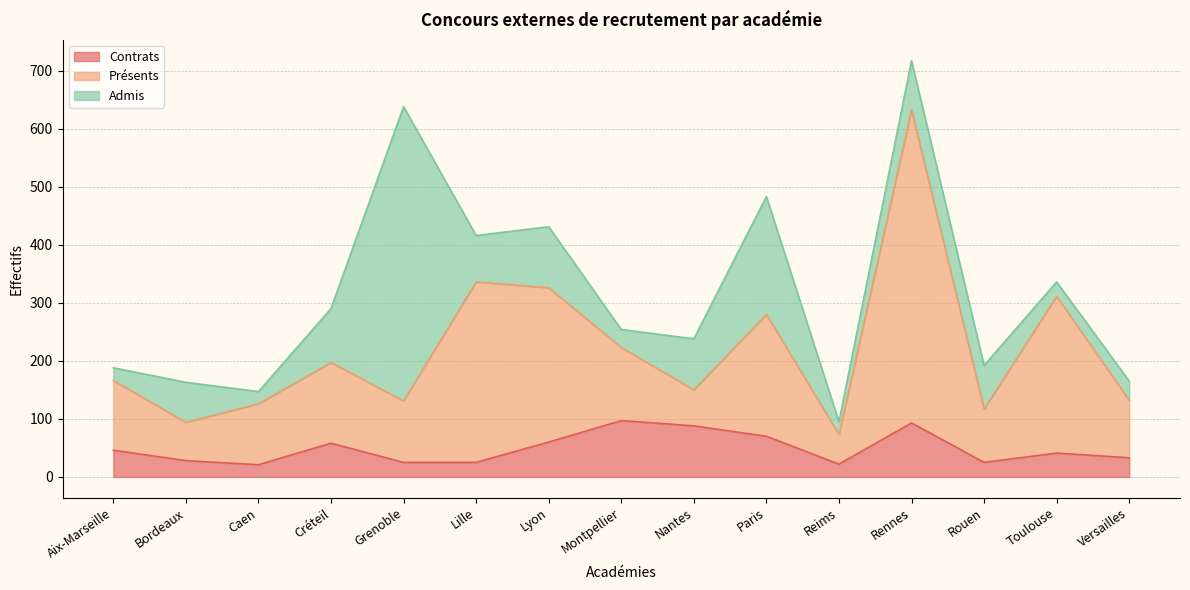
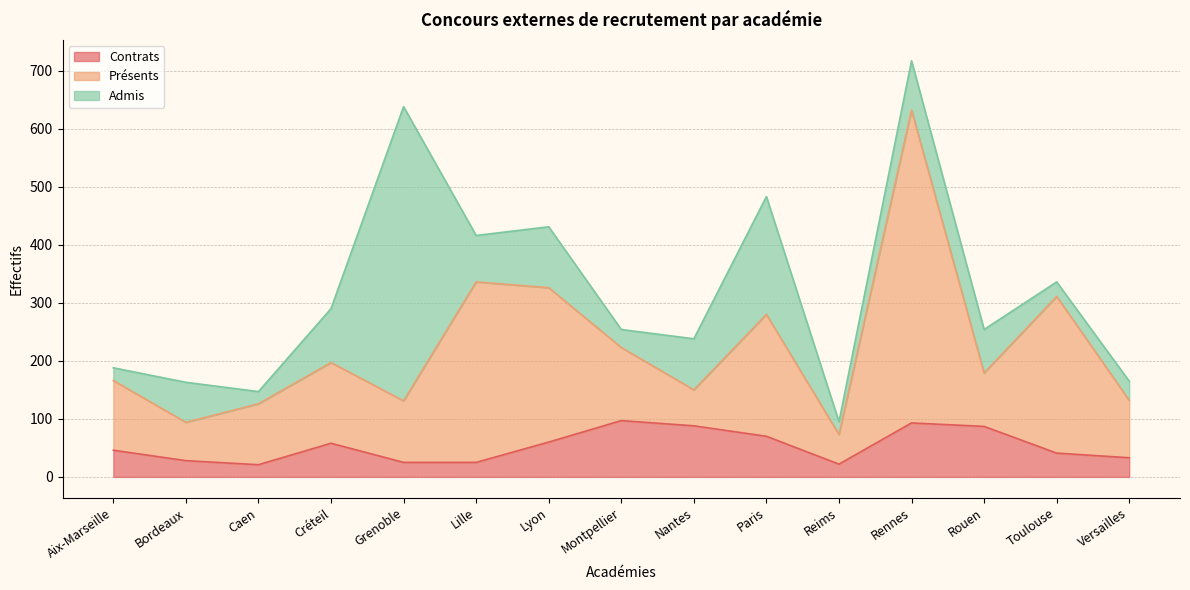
  {
    "Contrats": {
      "Aix-Marseille": 50,
      "Bordeaux": 30,
      "Caen": 20,
      "Créteil": 60,
      "Grenoble": 30,
      "Lille": 30,
      "Lyon": 60,
      "Montpellier": 100,
      "Nantes": 90,
      "Paris": 70,
      "Reims": 20,
      "Rennes": 90,
-     "Rouen": 30,
+     "Rouen": 90,
      "Toulouse": 40,
      "Versailles": 30
    },
    "Présents": {
      "Aix-Marseille": 120,
      "Bordeaux": 70,
      "Caen": 110,
      "Créteil": 140,
      "Grenoble": 110,
      "Lille": 310,
      "Lyon": 270,
      "Montpellier": 130,
      "Nantes": 60,
      "Paris": 210,
      "Reims": 50,
      "Rennes": 540,
      "Rouen": 90,
      "Toulouse": 270,
      "Versailles": 100
    },
    "Admis": {
      "Aix-Marseille": 20,
      "Bordeaux": 70,
      "Caen": 20,
      "Créteil": 90,
      "Grenoble": 510,
      "Lille": 80,
      "Lyon": 110,
      "Montpellier": 30,
      "Nantes": 90,
      "Paris": 200,
      "Reims": 20,
      "Rennes": 90,
      "Rouen": 80,
      "Toulouse": 30,
      "Versailles": 30
    }
  }
